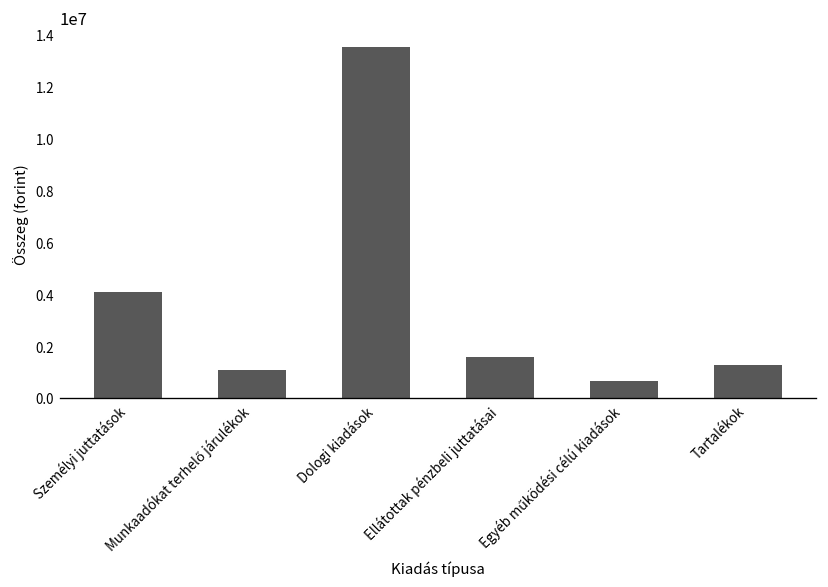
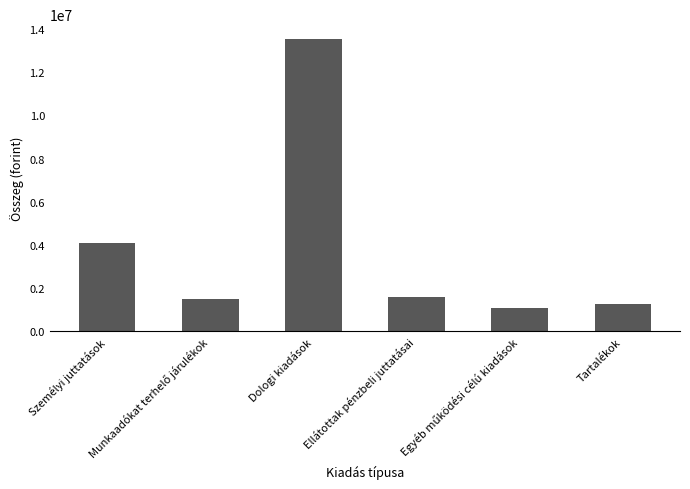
  {
    "Személyi juttatások": 4100000,
-   "Munkaadókat terhelő járulékok": 1100000,
+   "Munkaadókat terhelő járulékok": 1500000,
    "Dologi kiadások": 13500000,
    "Ellátottak pénzbeli juttatásai": 1600000,
-   "Egyéb működési célú kiadások": 600000,
+   "Egyéb működési célú kiadások": 1100000,
    "Tartalékok": 1300000
  }
